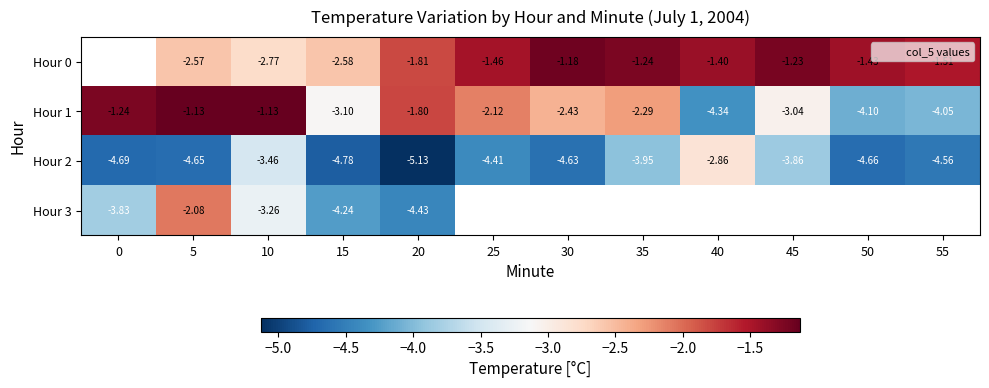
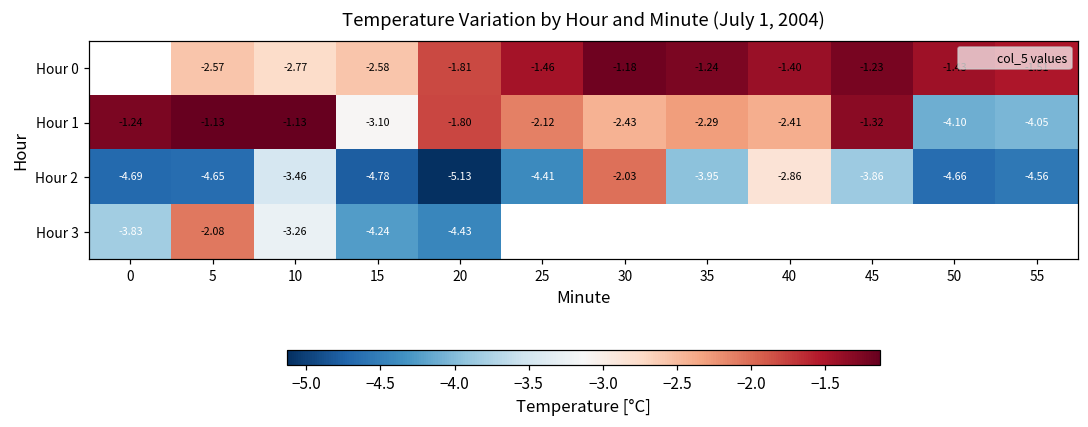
  {
    "Hour 0": {
      "5": -2.57,
      "10": -2.77,
      "15": -2.58,
      "20": -1.81,
      "25": -1.46,
      "30": -1.18,
      "35": -1.24,
      "40": -1.40,
      "45": -1.23
    },
    "Hour 1": {
      "0": -1.24,
      "5": -1.13,
      "10": -1.13,
      "15": -3.10,
      "20": -1.80,
      "25": -2.12,
      "30": -2.43,
      "35": -2.29,
-     "40": -4.34,
-     "45": -3.04,
+     "40": -2.41,
+     "45": -1.32,
      "50": -4.10,
      "55": -4.05
    },
    "Hour 2": {
      "0": -4.69,
      "5": -4.65,
      "10": -3.46,
      "15": -4.78,
      "20": -5.13,
      "25": -4.41,
-     "30": -4.63,
+     "30": -2.03,
      "35": -3.95,
      "40": -2.86,
      "45": -3.86,
      "50": -4.66,
      "55": -4.56
    },
    "Hour 3": {
      "0": -3.83,
      "5": -2.08,
      "10": -3.26,
      "15": -4.24,
      "20": -4.43
    }
  }
